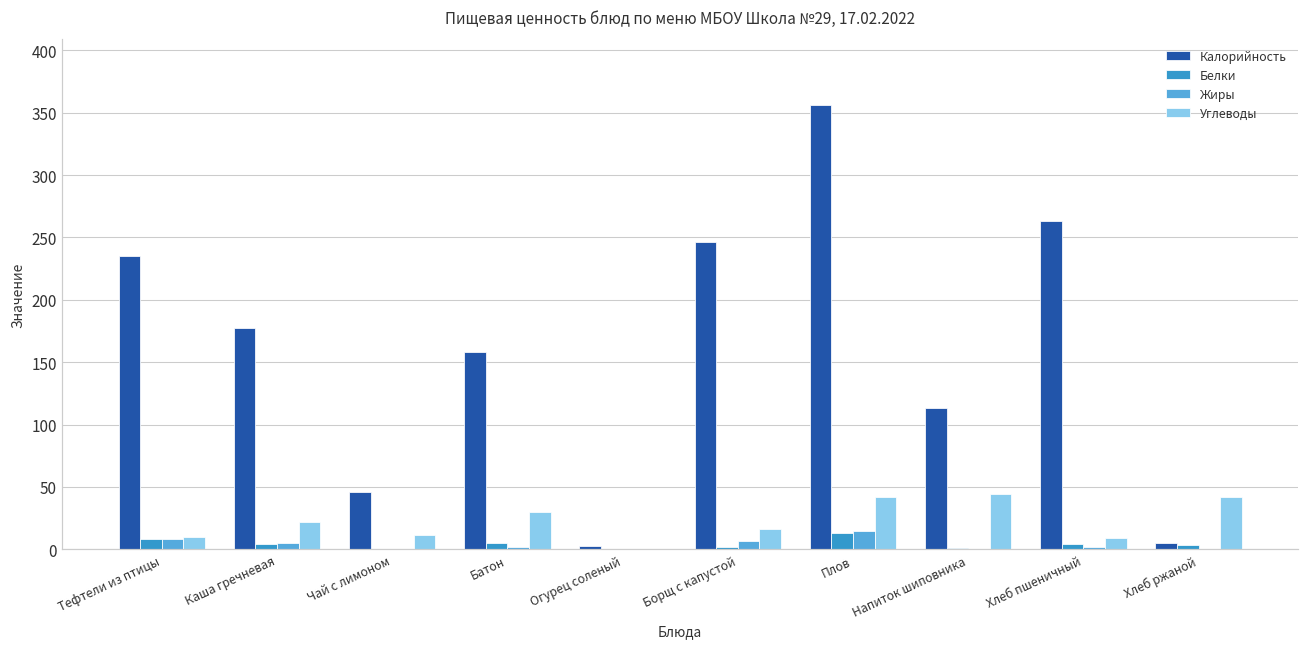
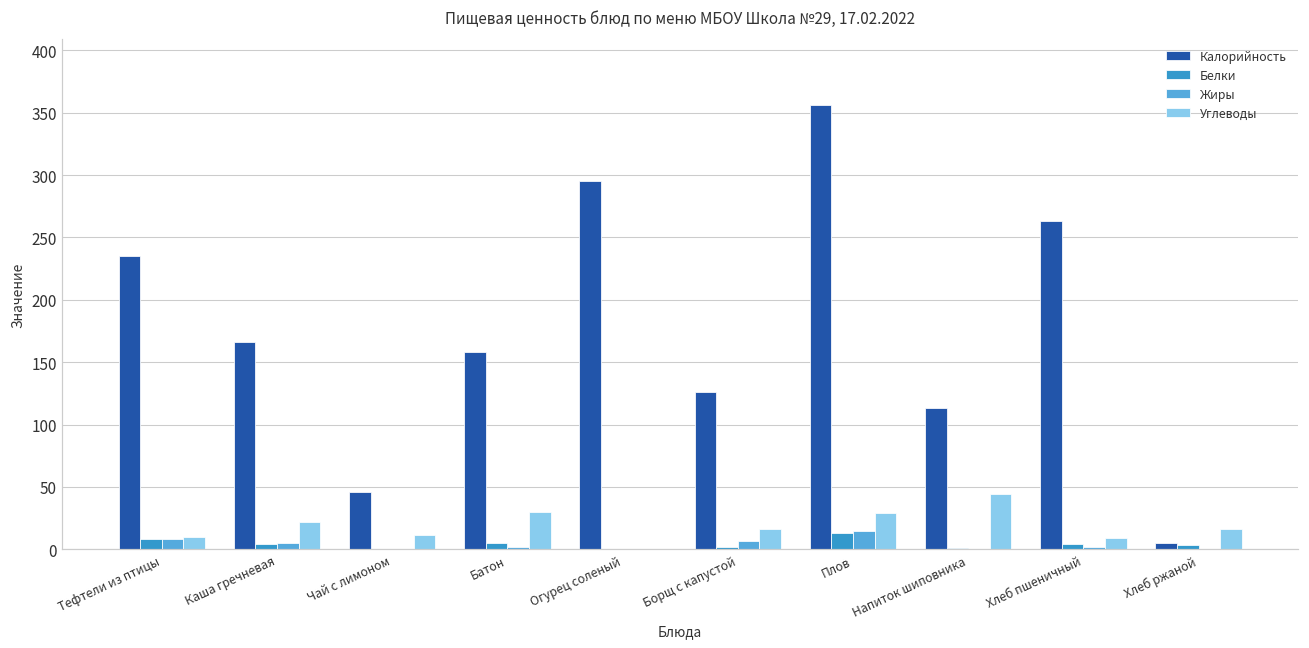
  {
    "Калорийность": {
      "Тефтели из птицы": 235,
-     "Каша гречневая": 177,
+     "Каша гречневая": 166,
      "Чай с лимоном": 46,
      "Батон": 158,
-     "Огурец соленый": 3,
-     "Борщ с капустой": 246,
+     "Огурец соленый": 295,
+     "Борщ с капустой": 126,
      "Плов": 356,
      "Напиток шиповника": 113,
      "Хлеб пшеничный": 263,
      "Хлеб ржаной": 5
    },
    "Углеводы": {
      "Тефтели из птицы": 10,
      "Каша гречневая": 22,
      "Чай с лимоном": 11,
      "Батон": 30,
      "Борщ с капустой": 16,
-     "Плов": 42,
+     "Плов": 29,
      "Напиток шиповника": 44,
      "Хлеб пшеничный": 9,
-     "Хлеб ржаной": 42
+     "Хлеб ржаной": 16
    }
  }
